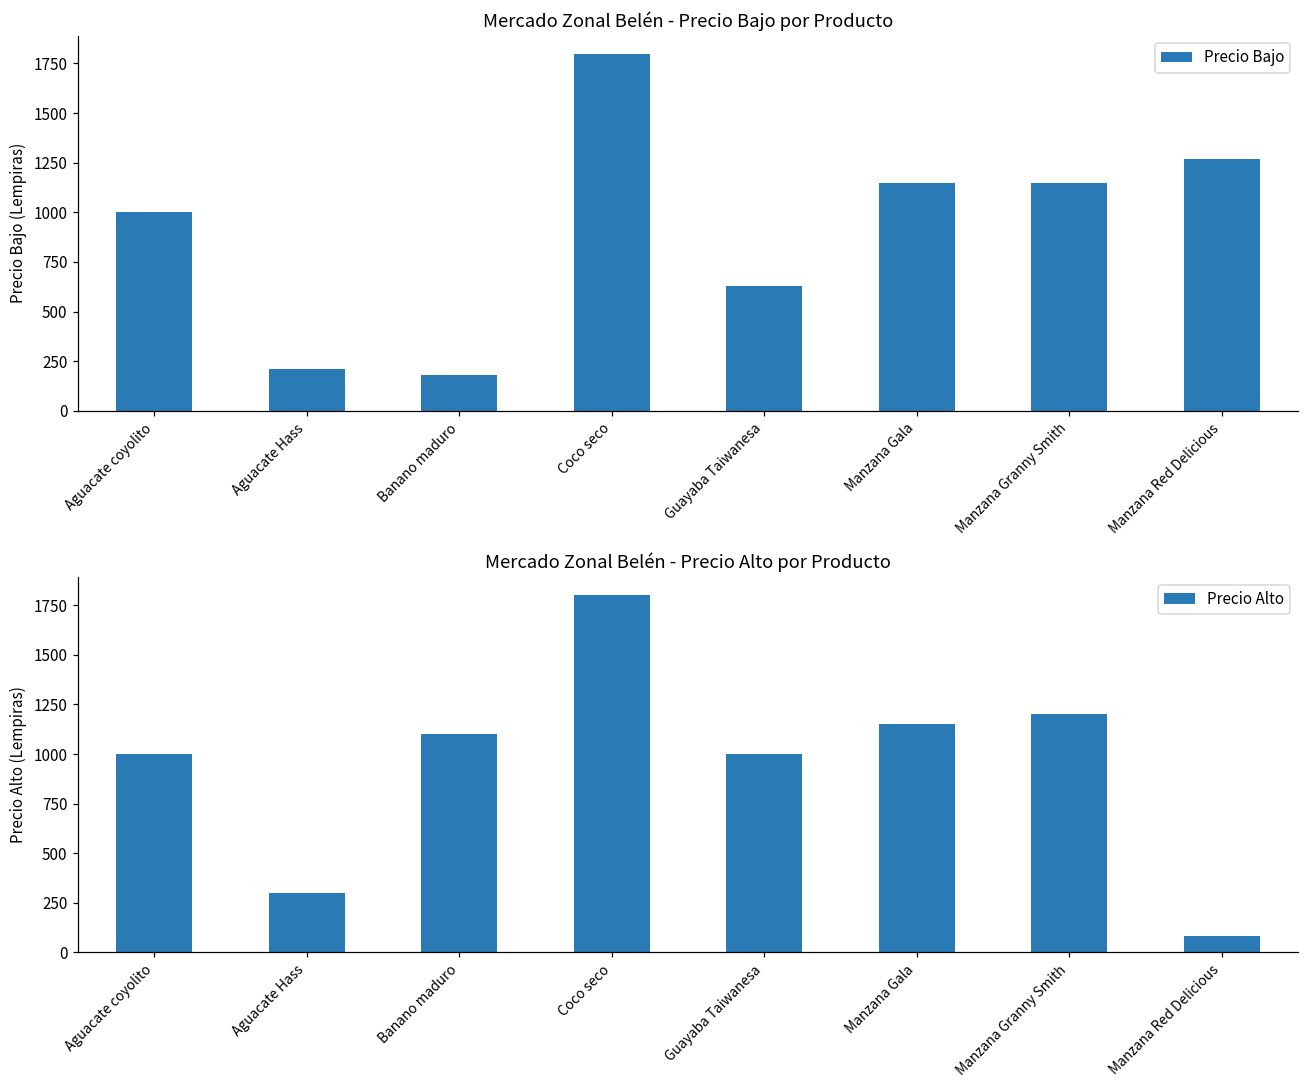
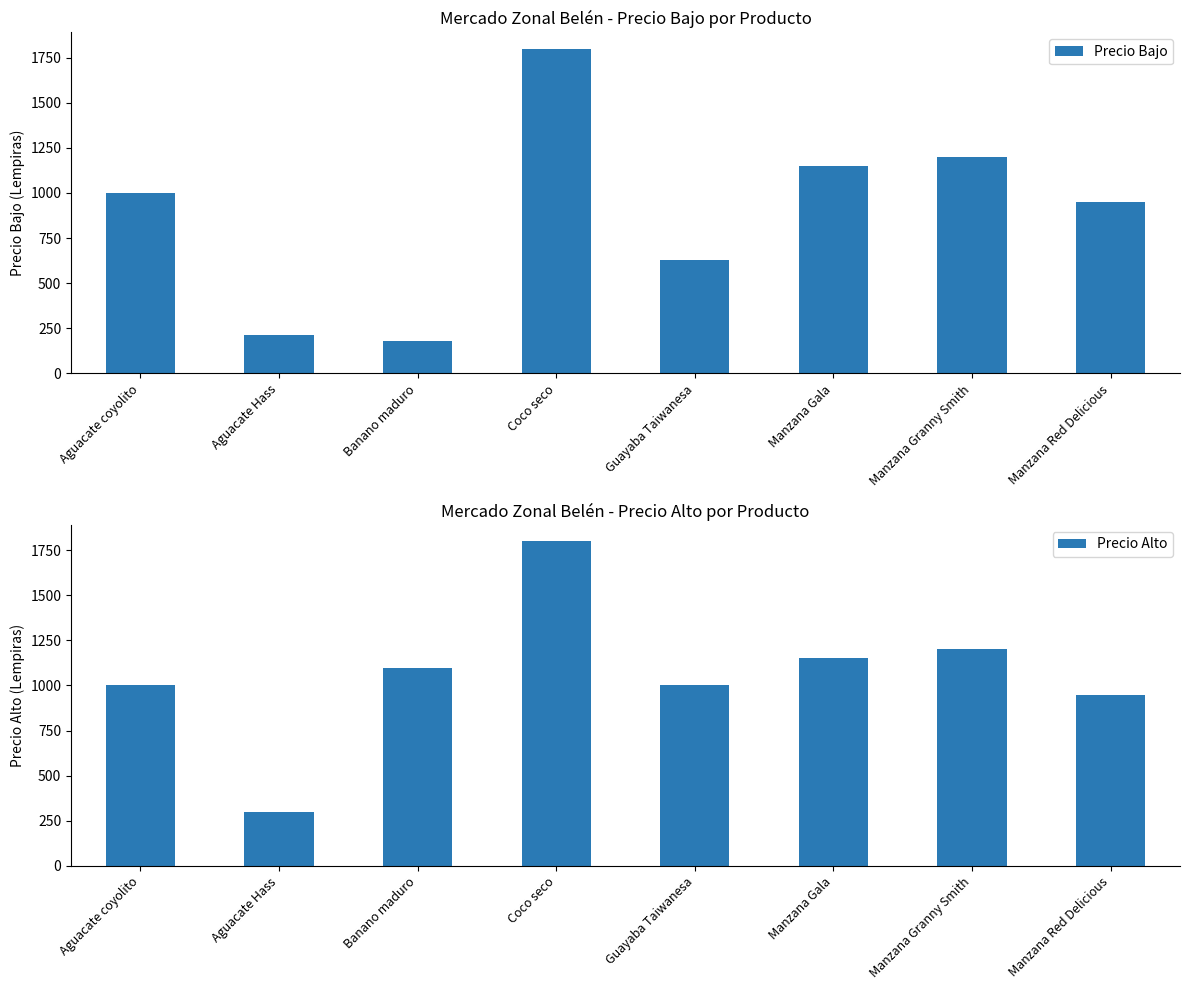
  {
    "Mercado Zonal Belén - Precio Bajo por Producto": {
      "Aguacate coyolito": 1000,
      "Aguacate Hass": 210,
      "Banano maduro": 180,
      "Coco seco": 1800,
      "Guayaba Taiwanesa": 630,
      "Manzana Gala": 1150,
-     "Manzana Granny Smith": 1150,
-     "Manzana Red Delicious": 1270
+     "Manzana Granny Smith": 1200,
+     "Manzana Red Delicious": 950
    },
    "Mercado Zonal Belén - Precio Alto por Producto": {
      "Aguacate coyolito": 1000,
      "Aguacate Hass": 300,
      "Banano maduro": 1100,
      "Coco seco": 1800,
      "Guayaba Taiwanesa": 1000,
      "Manzana Gala": 1150,
      "Manzana Granny Smith": 1200,
-     "Manzana Red Delicious": 90
+     "Manzana Red Delicious": 950
    }
  }
